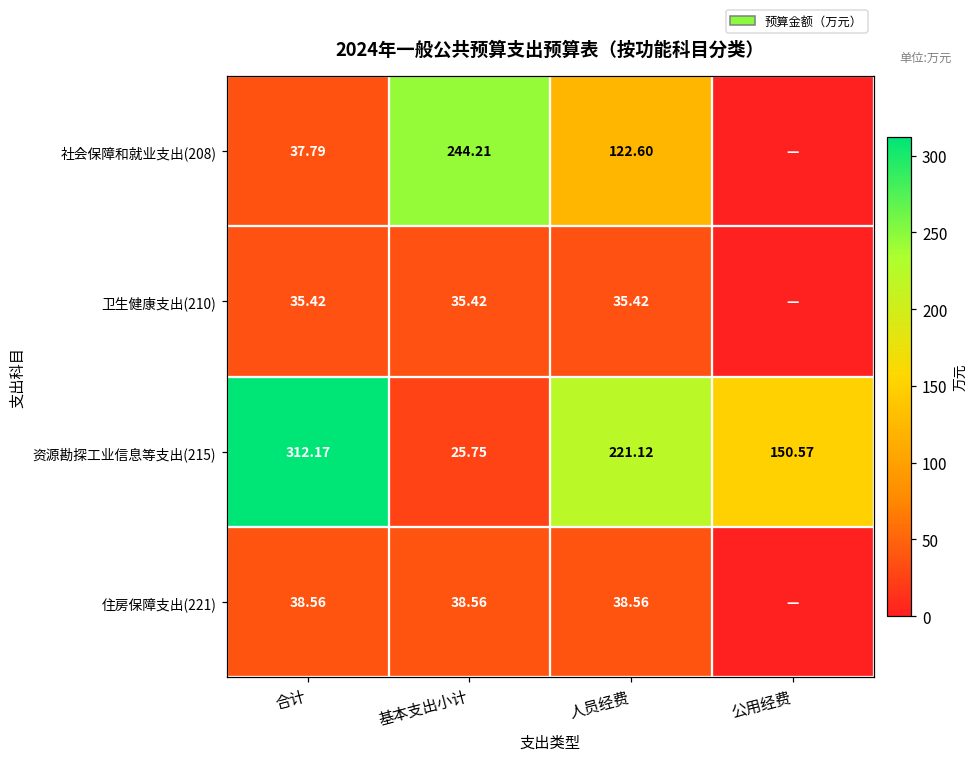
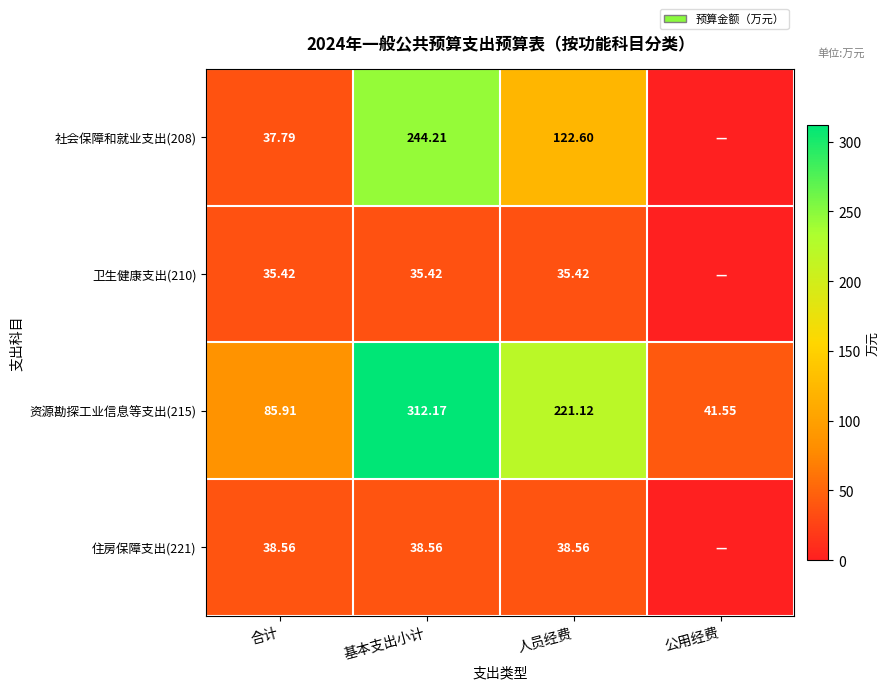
  {
    "社会保障和就业支出(208)": {
      "合计": 37.79,
      "基本支出小计": 244.21,
      "人员经费": 122.60
    },
    "卫生健康支出(210)": {
      "合计": 35.42,
      "基本支出小计": 35.42,
      "人员经费": 35.42
    },
    "资源勘探工业信息等支出(215)": {
-     "合计": 312.17,
-     "基本支出小计": 25.75,
+     "合计": 85.91,
+     "基本支出小计": 312.17,
      "人员经费": 221.12,
-     "公用经费": 150.57
+     "公用经费": 41.55
    },
    "住房保障支出(221)": {
      "合计": 38.56,
      "基本支出小计": 38.56,
      "人员经费": 38.56
    }
  }
